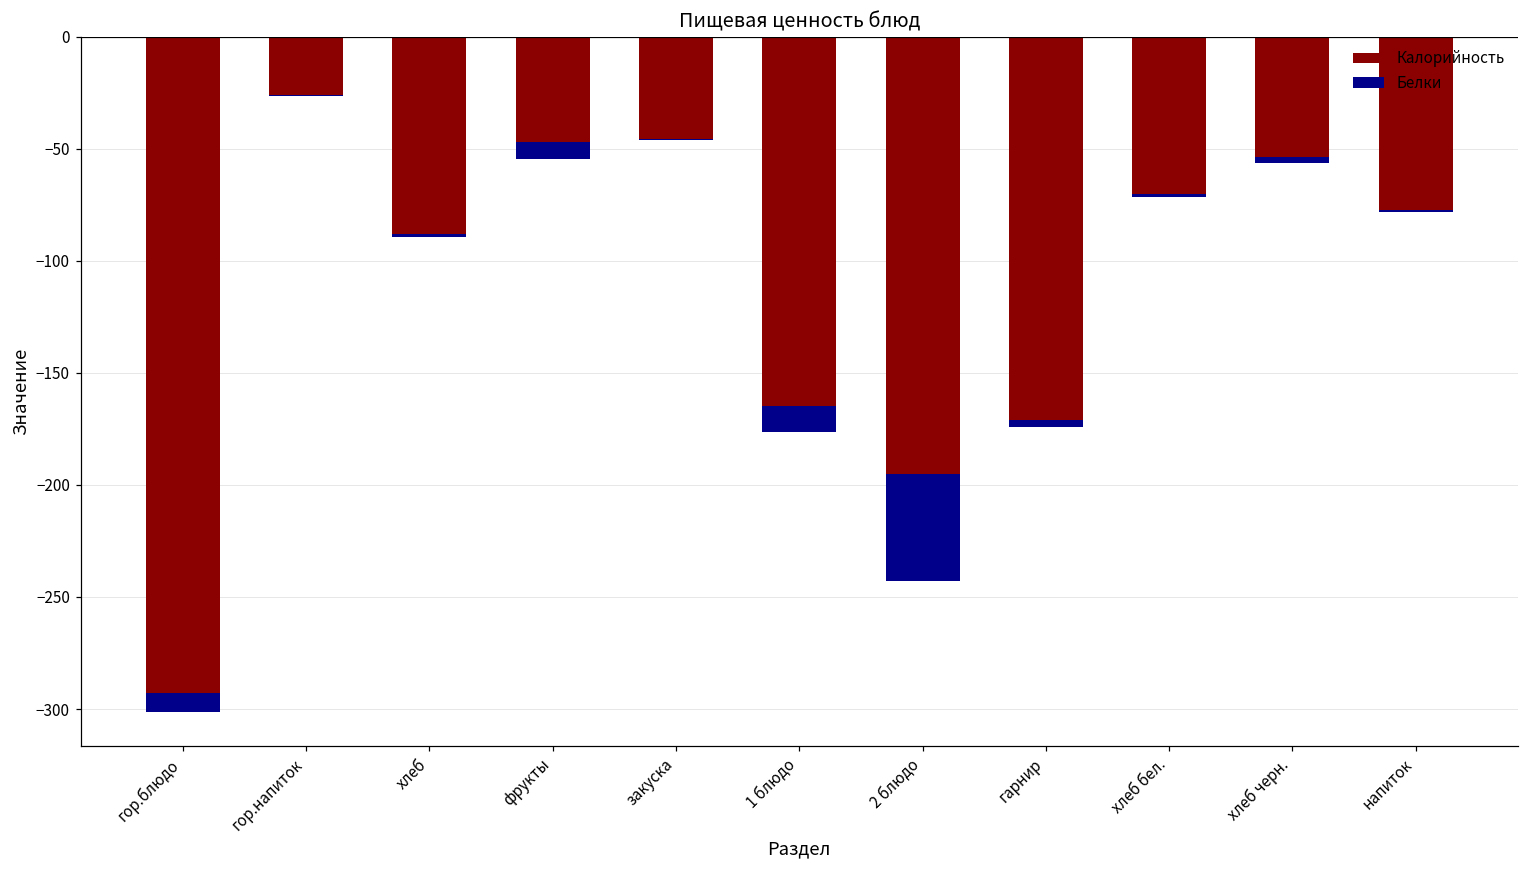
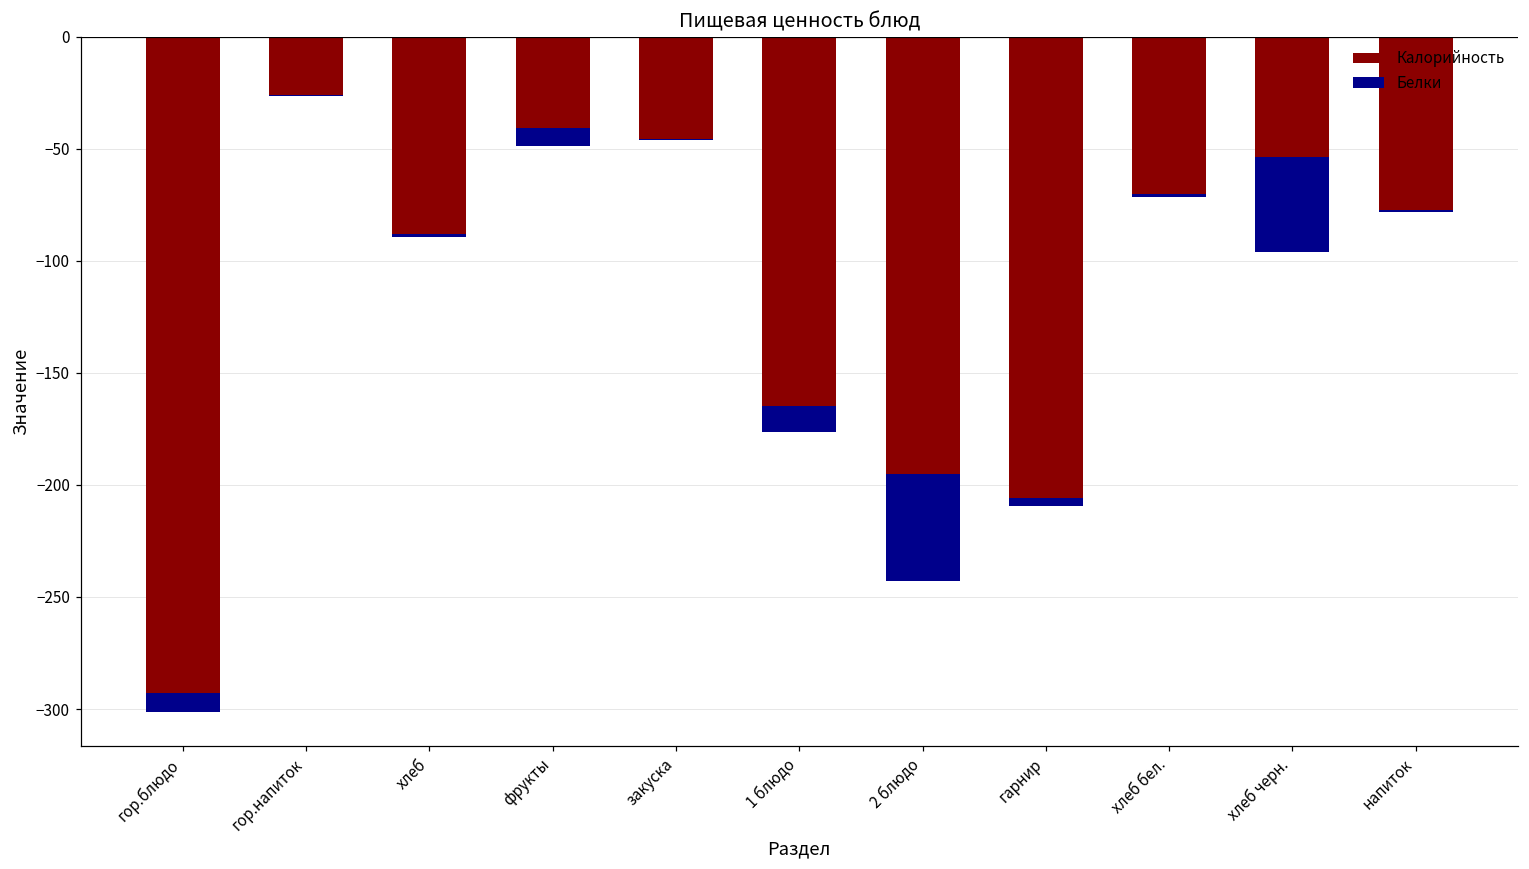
  {
    "Калорийность": {
      "гор.блюдо": -293,
      "гор.напиток": -26,
      "хлеб": -88,
-     "фрукты": -47,
+     "фрукты": -41,
      "закуска": -46,
      "1 блюдо": -165,
      "2 блюдо": -195,
-     "гарнир": -171,
+     "гарнир": -206,
      "хлеб бел.": -70,
      "хлеб черн.": -54,
      "напиток": -77
    },
    "Белки": {
      "гор.блюдо": -8,
      "хлеб": -2,
      "фрукты": -8,
      "1 блюдо": -12,
      "2 блюдо": -48,
      "гарнир": -3,
      "хлеб бел.": -1,
-     "хлеб черн.": -3
+     "хлеб черн.": -42
    }
  }
